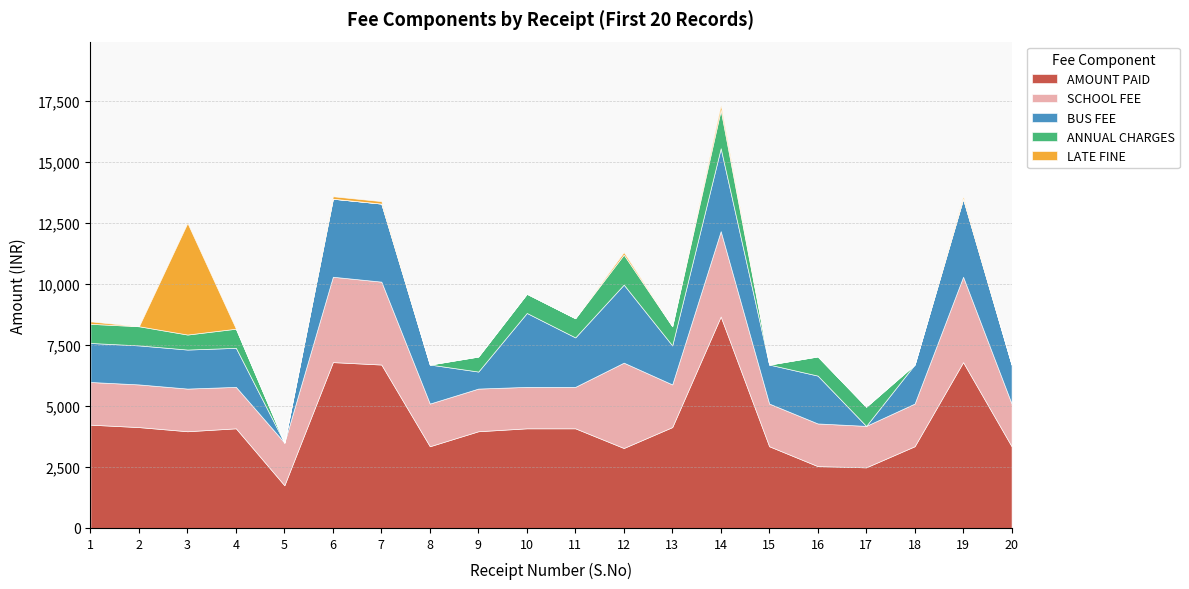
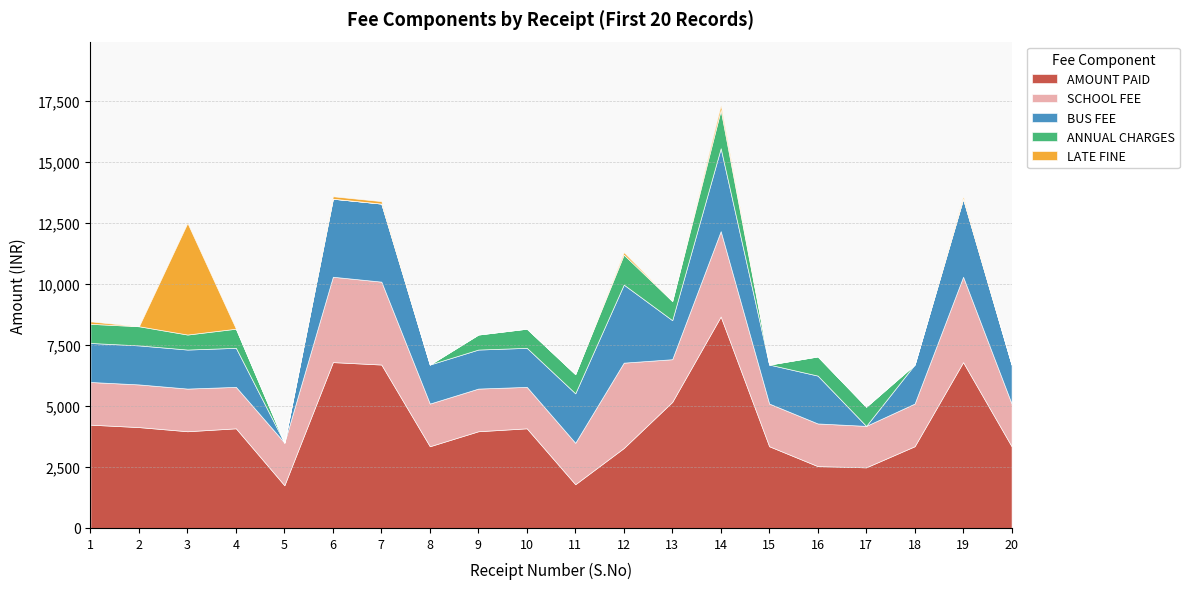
  {
    "AMOUNT PAID": {
      "1": "4,200",
      "2": "4,100",
      "3": "4,000",
      "4": "4,100",
      "5": "1,800",
      "6": "6,800",
      "7": "6,700",
      "8": "3,400",
      "9": "4,000",
      "10": "4,100",
-     "11": "4,100",
+     "11": "1,800",
      "12": "3,300",
-     "13": "4,100",
+     "13": "5,200",
      "14": "8,700",
      "15": "3,400",
      "16": "2,500",
      "17": "2,500",
      "18": "3,400",
      "19": "6,800",
      "20": "3,400"
    },
    "SCHOOL FEE": {
      "1": "1,800",
      "2": "1,800",
      "3": "1,800",
      "4": "1,700",
      "6": "3,500",
      "7": "3,400",
      "8": "1,800",
      "9": "1,800",
      "10": "1,700",
      "11": "1,700",
      "12": "3,500",
      "13": "1,800",
      "14": "3,500",
      "15": "1,800",
      "16": "1,800",
      "18": "1,800",
      "19": "3,500",
      "20": "1,800"
    },
    "BUS FEE": {
      "1": "1,600",
      "2": "1,600",
      "3": "1,600",
      "4": "1,600",
-     "9": "700",
-     "10": "3,000",
+     "9": "1,600",
+     "10": "1,600",
      "11": "2,000",
      "12": "3,200",
      "13": "1,600",
      "14": "3,400",
      "16": "2,000"
    },
    "ANNUAL CHARGES": {
      "3": "600",
      "14": "1,600"
    },
    "LATE FINE": {
      "3": "4,600",
      "14": "200"
    }
  }
